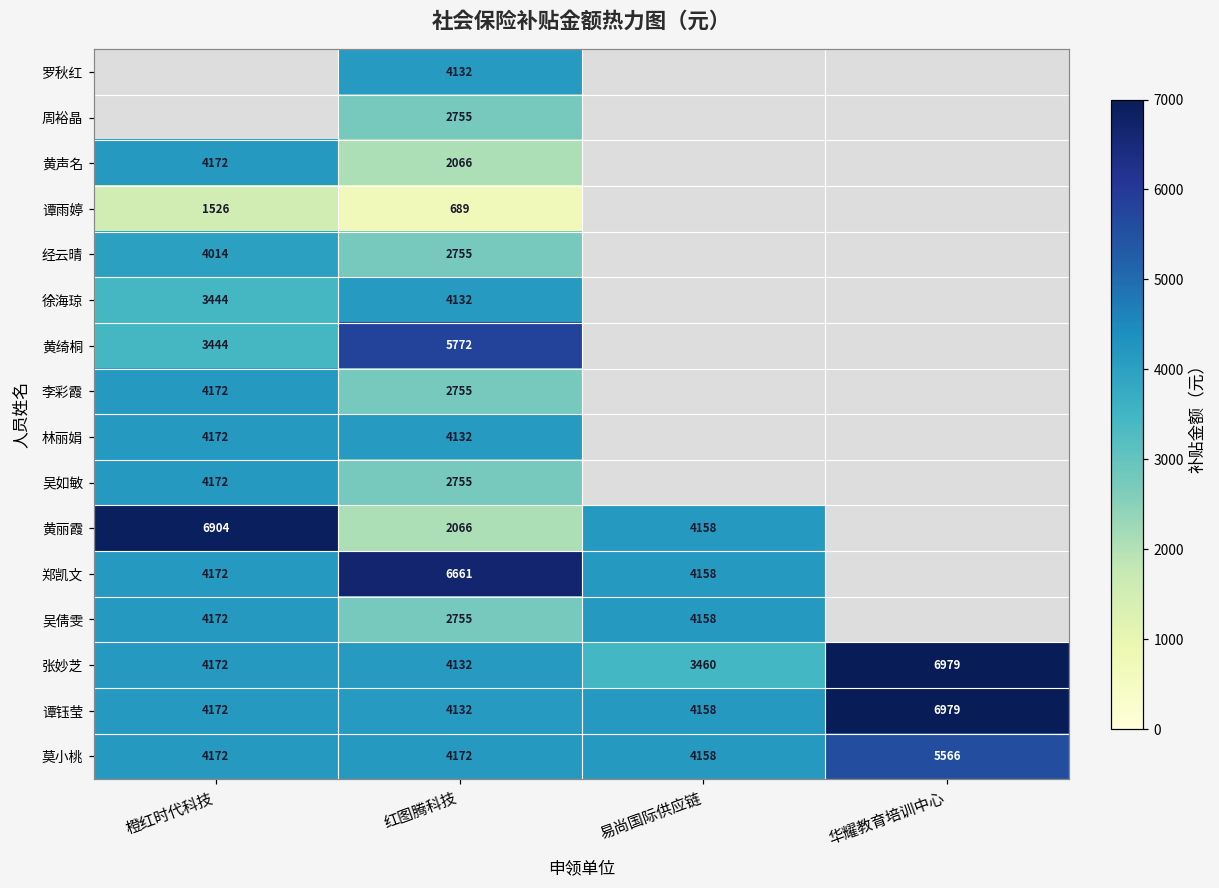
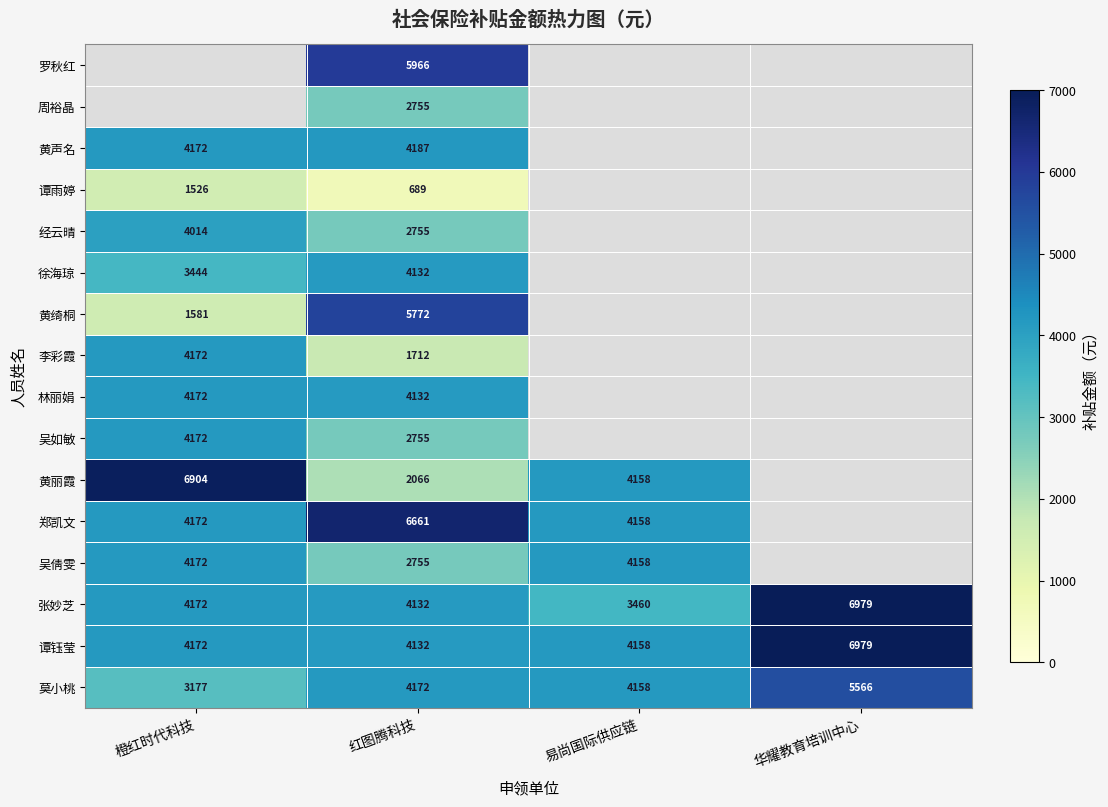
  {
    "罗秋红": {
-     "红图腾科技": 4132
+     "红图腾科技": 5966
    },
    "周裕晶": {
      "红图腾科技": 2755
    },
    "黄声名": {
      "橙红时代科技": 4172,
-     "红图腾科技": 2066
+     "红图腾科技": 4187
    },
    "谭雨婷": {
      "橙红时代科技": 1526,
      "红图腾科技": 689
    },
    "经云晴": {
      "橙红时代科技": 4014,
      "红图腾科技": 2755
    },
    "徐海琼": {
      "橙红时代科技": 3444,
      "红图腾科技": 4132
    },
    "黄绮桐": {
-     "橙红时代科技": 3444,
+     "橙红时代科技": 1581,
      "红图腾科技": 5772
    },
    "李彩霞": {
      "橙红时代科技": 4172,
-     "红图腾科技": 2755
+     "红图腾科技": 1712
    },
    "林丽娟": {
      "橙红时代科技": 4172,
      "红图腾科技": 4132
    },
    "吴如敏": {
      "橙红时代科技": 4172,
      "红图腾科技": 2755
    },
    "黄丽霞": {
      "橙红时代科技": 6904,
      "红图腾科技": 2066,
      "易尚国际供应链": 4158
    },
    "郑凯文": {
      "橙红时代科技": 4172,
      "红图腾科技": 6661,
      "易尚国际供应链": 4158
    },
    "吴倩雯": {
      "橙红时代科技": 4172,
      "红图腾科技": 2755,
      "易尚国际供应链": 4158
    },
    "张妙芝": {
      "橙红时代科技": 4172,
      "红图腾科技": 4132,
      "易尚国际供应链": 3460,
      "华耀教育培训中心": 6979
    },
    "谭钰莹": {
      "橙红时代科技": 4172,
      "红图腾科技": 4132,
      "易尚国际供应链": 4158,
      "华耀教育培训中心": 6979
    },
    "莫小桃": {
-     "橙红时代科技": 4172,
+     "橙红时代科技": 3177,
      "红图腾科技": 4172,
      "易尚国际供应链": 4158,
      "华耀教育培训中心": 5566
    }
  }
